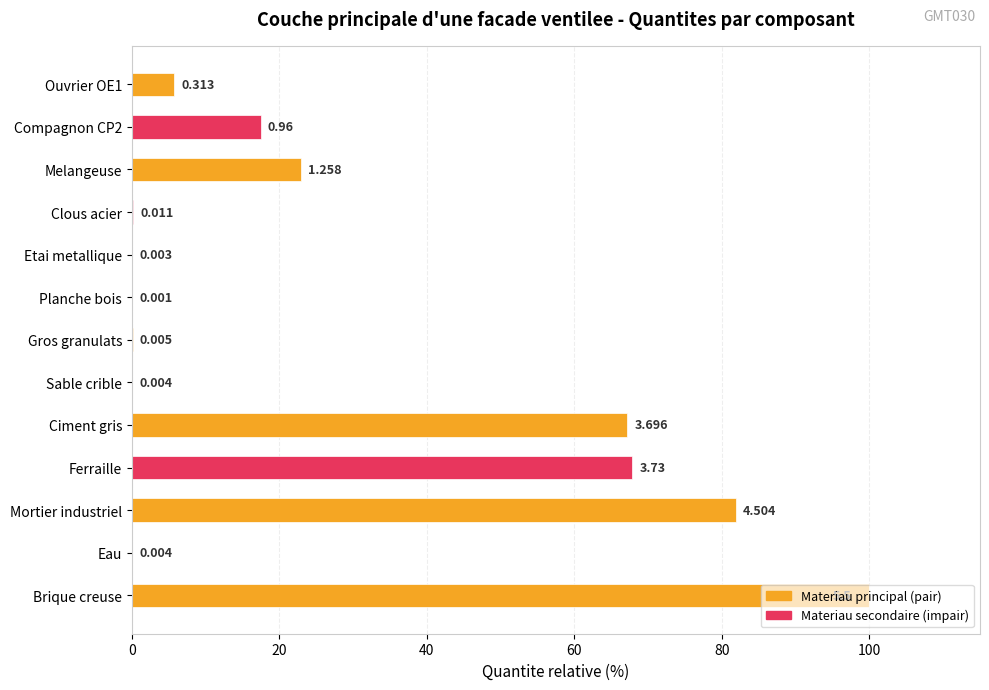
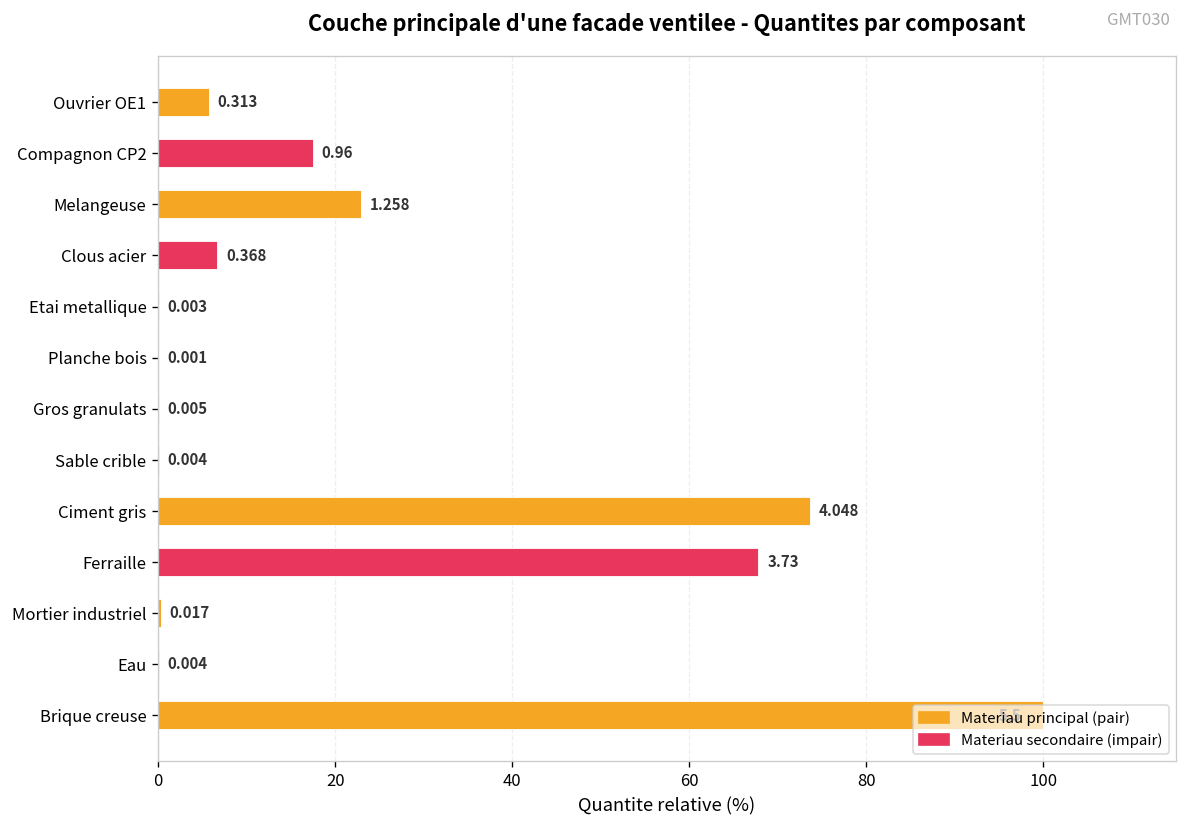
  {
-   "Clous acier": 0.011,
-   "Ciment gris": 3.696,
-   "Mortier industriel": 4.504
+   "Clous acier": 0.368,
+   "Ciment gris": 4.048,
+   "Mortier industriel": 0.017
  }
